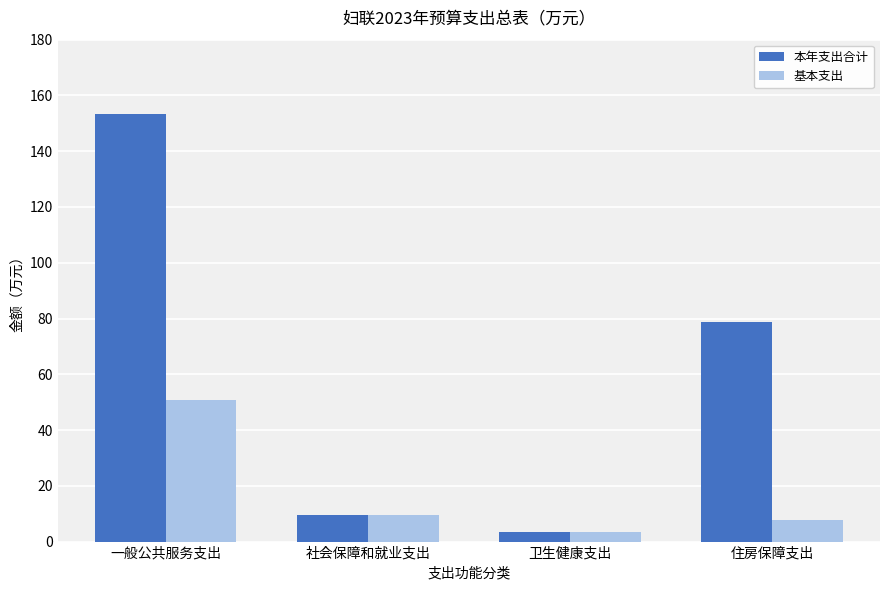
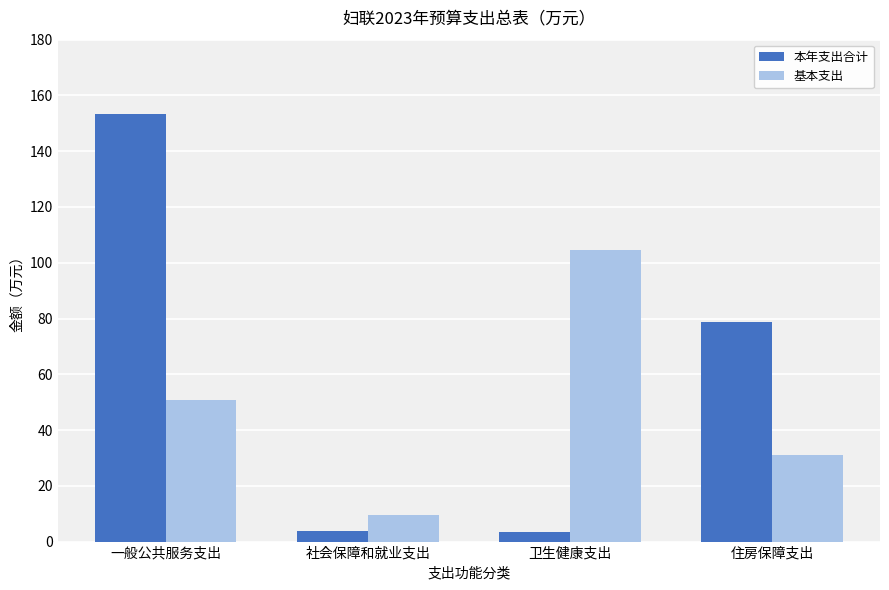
  {
    "本年支出合计": {
      "一般公共服务支出": 153,
-     "社会保障和就业支出": 9,
+     "社会保障和就业支出": 4,
      "卫生健康支出": 3,
      "住房保障支出": 79
    },
    "基本支出": {
      "一般公共服务支出": 51,
      "社会保障和就业支出": 9,
-     "卫生健康支出": 3,
-     "住房保障支出": 8
+     "卫生健康支出": 105,
+     "住房保障支出": 31
    }
  }
